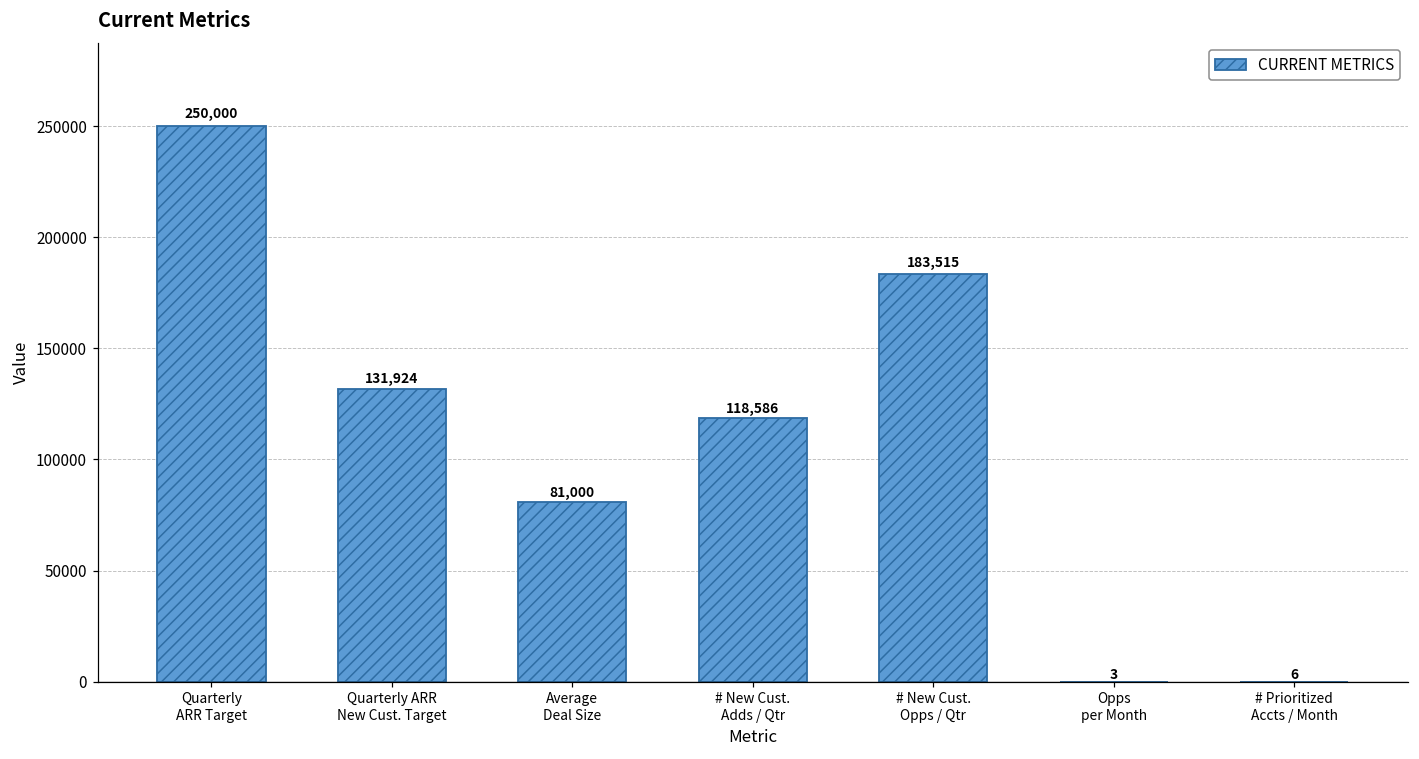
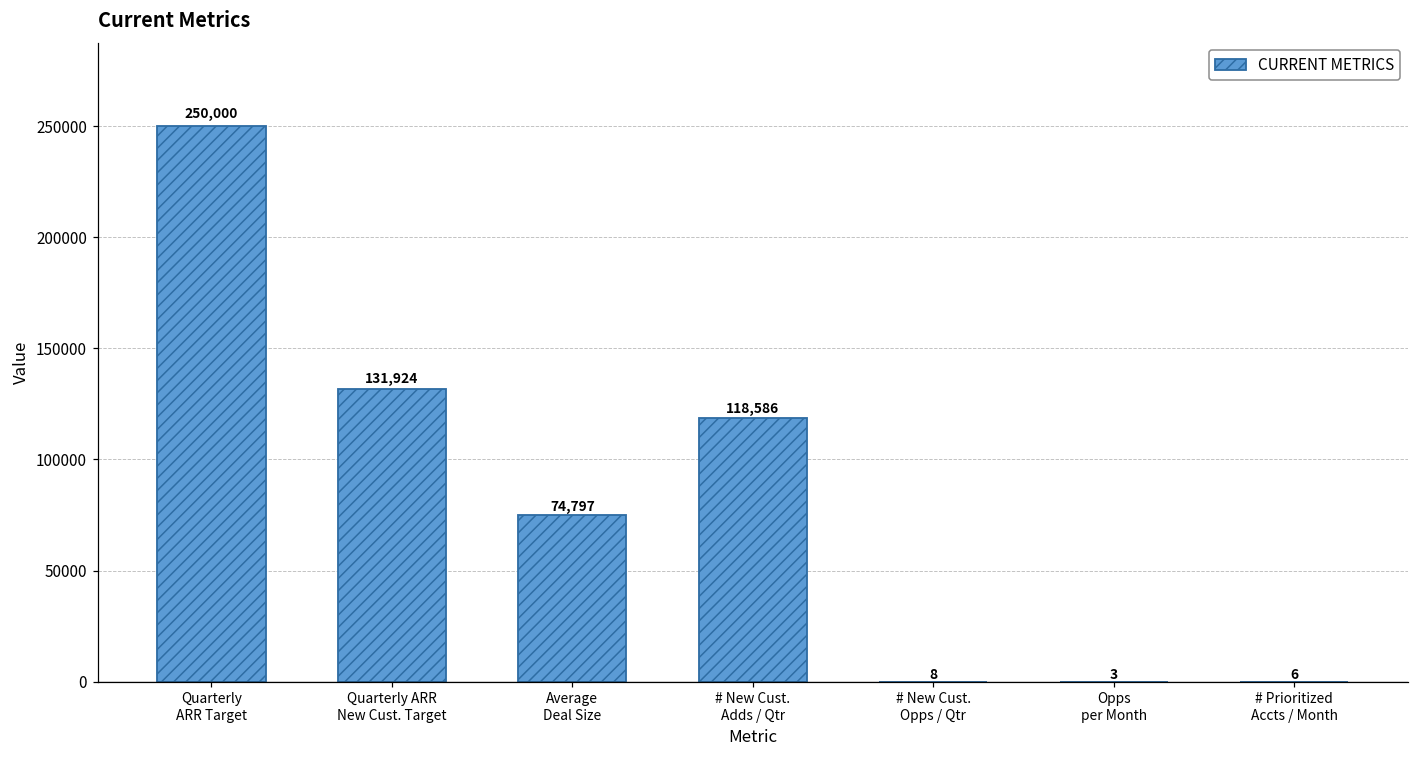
  {
    "Quarterly ARR Target": "250,000",
    "Quarterly ARR New Cust. Target": "131,924",
-   "Average Deal Size": "81,000",
+   "Average Deal Size": "74,797",
    "# New Cust. Adds / Qtr": "118,586",
-   "# New Cust. Opps / Qtr": "183,515",
+   "# New Cust. Opps / Qtr": "8",
    "Opps per Month": "3",
    "# Prioritized Accts / Month": "6"
  }
